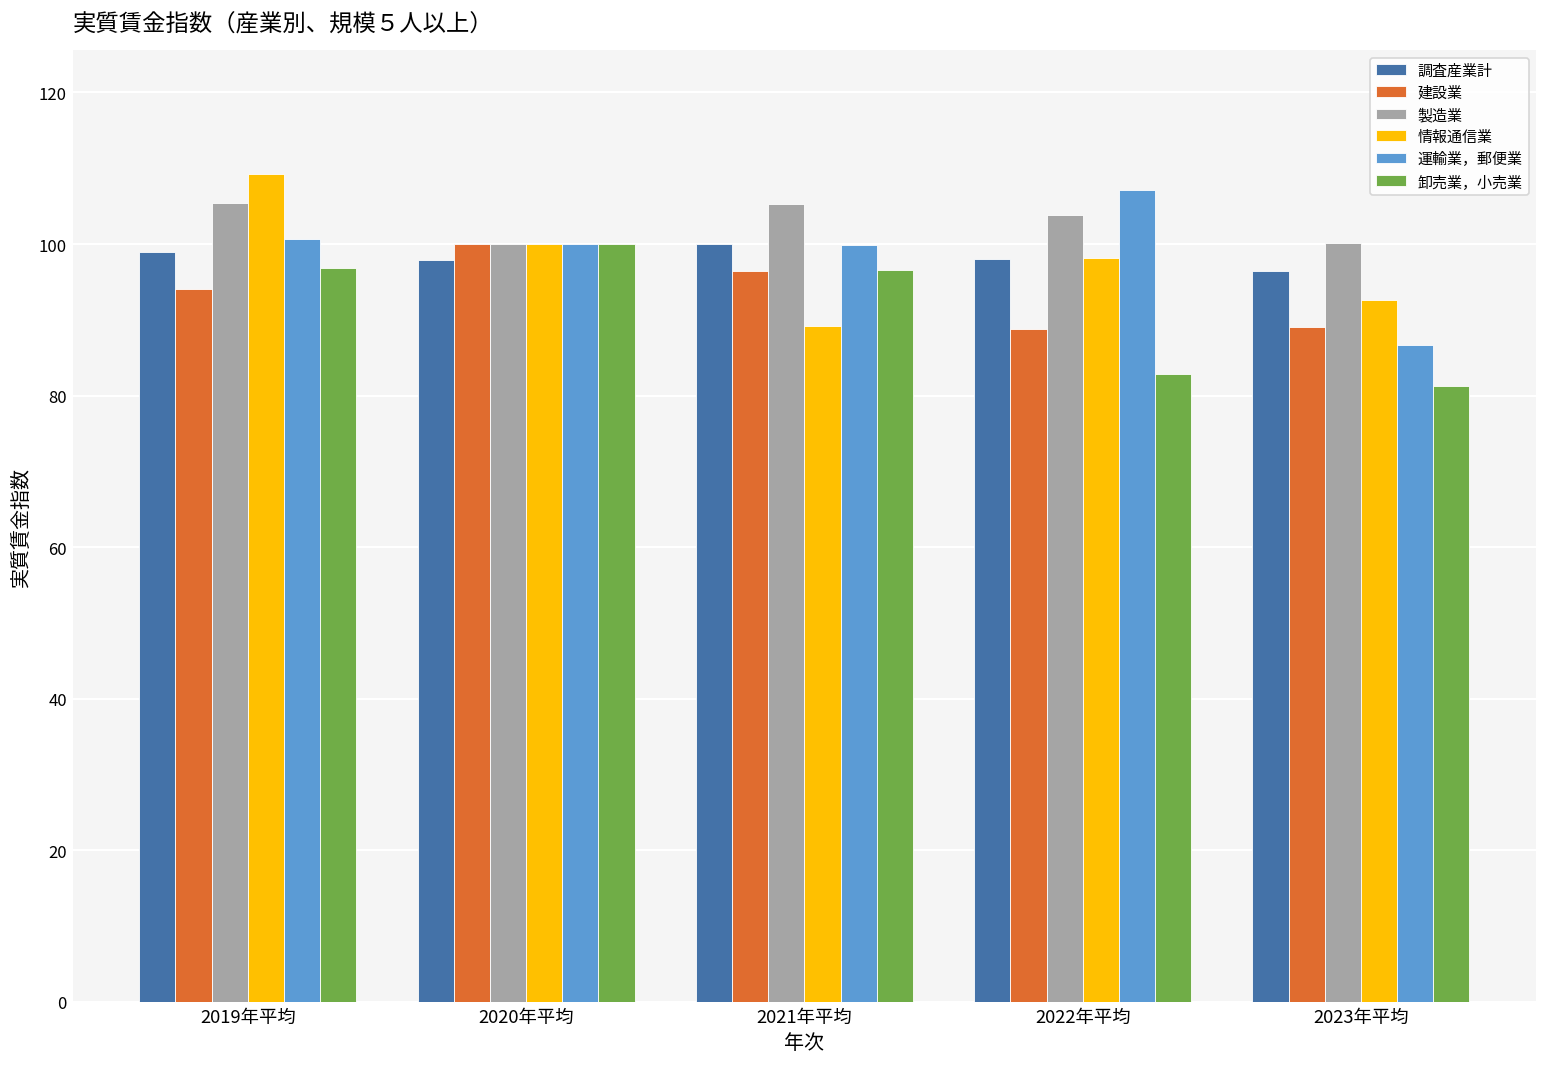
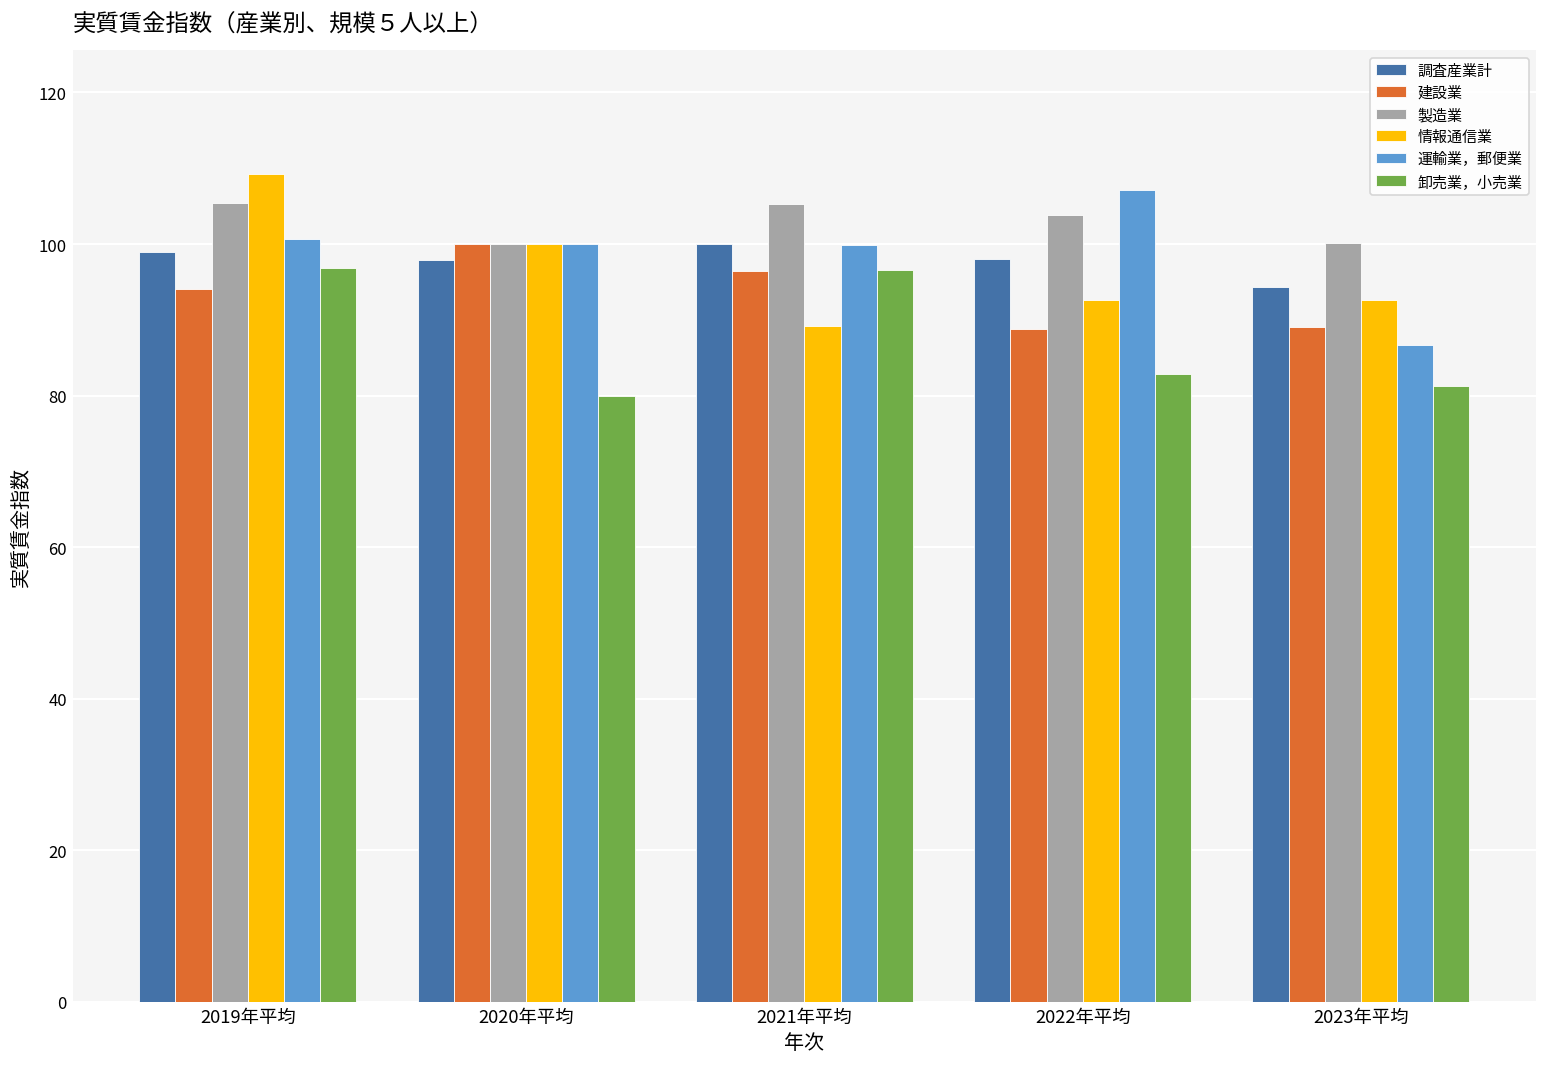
  {
    "調査産業計": {
      "2019年平均": 99,
      "2020年平均": 98,
      "2021年平均": 100,
      "2022年平均": 98,
-     "2023年平均": 97
+     "2023年平均": 94
    },
    "建設業": {
      "2019年平均": 94,
      "2020年平均": 100,
      "2021年平均": 97,
      "2022年平均": 89,
      "2023年平均": 89
    },
    "製造業": {
      "2019年平均": 105,
      "2020年平均": 100,
      "2021年平均": 105,
      "2022年平均": 104,
      "2023年平均": 100
    },
    "情報通信業": {
      "2019年平均": 109,
      "2020年平均": 100,
      "2021年平均": 89,
-     "2022年平均": 98,
+     "2022年平均": 93,
      "2023年平均": 93
    },
    "運輸業，郵便業": {
      "2019年平均": 101,
      "2020年平均": 100,
      "2021年平均": 100,
      "2022年平均": 107,
      "2023年平均": 87
    },
    "卸売業，小売業": {
      "2019年平均": 97,
-     "2020年平均": 100,
+     "2020年平均": 80,
      "2021年平均": 97,
      "2022年平均": 83,
      "2023年平均": 81
    }
  }
